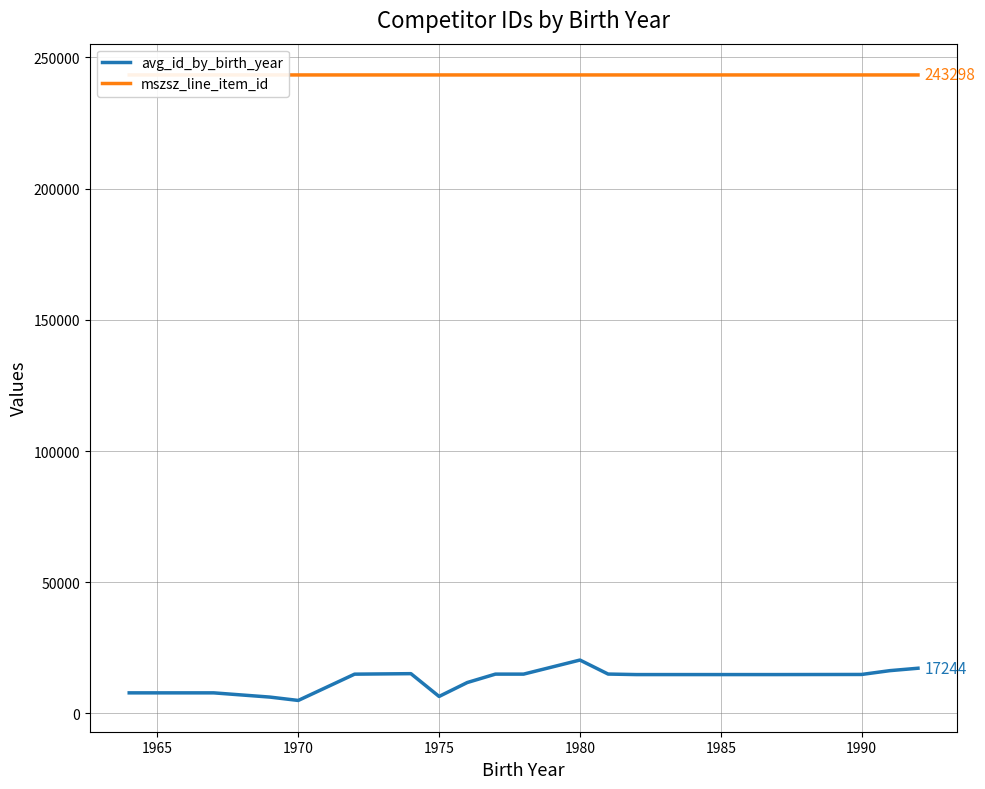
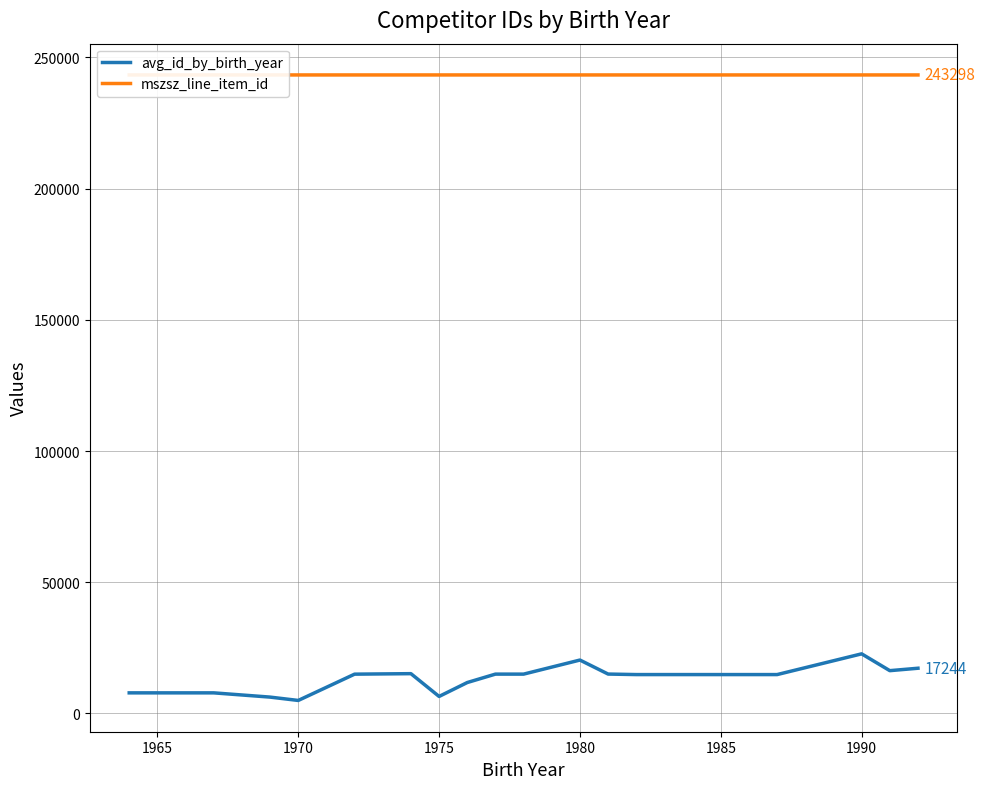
  {
    "avg_id_by_birth_year": {
      "1970": 5000,
      "1975": 6000,
      "1980": 20000,
-     "1990": 15000
+     "1990": 23000
    },
    "mszsz_line_item_id": {
      "1970": 243000,
      "1975": 243000,
      "1980": 243000,
      "1990": 243000
    }
  }
